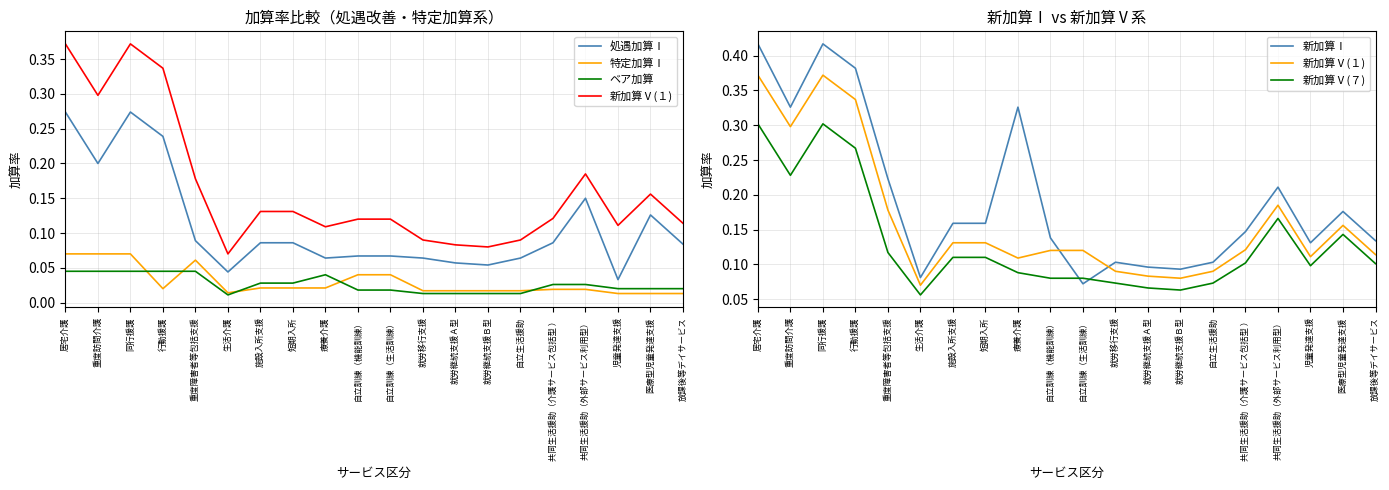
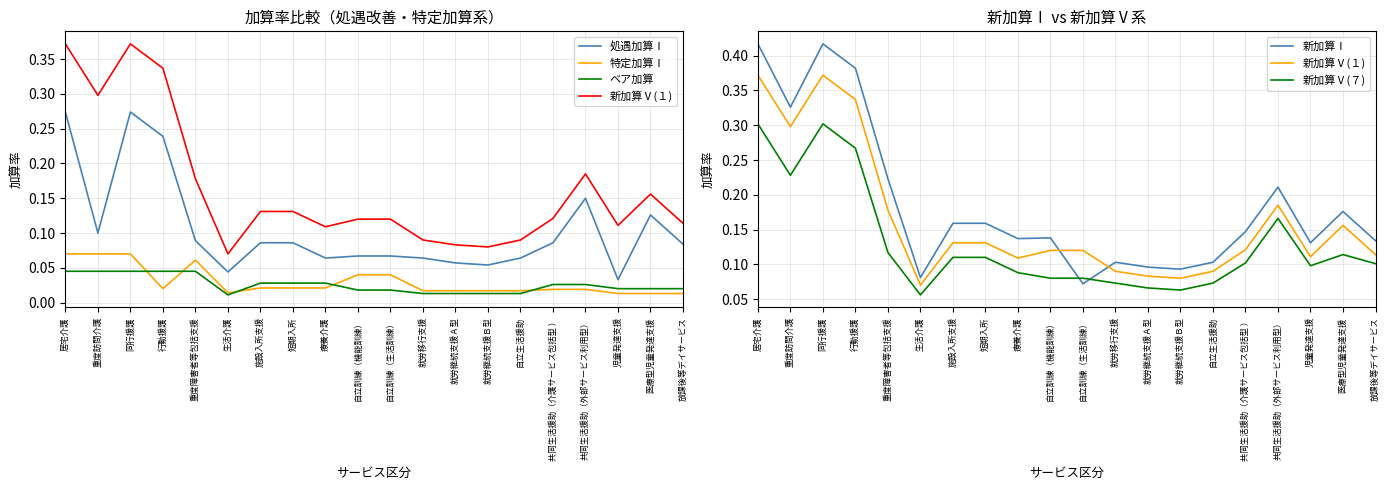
  {
    "加算率比較（処遇改善・特定加算系）": {
      "処遇加算Ⅰ": {
        "居宅介護": 0.27,
-       "重度訪問介護": 0.2,
+       "重度訪問介護": 0.1,
        "同行援護": 0.27,
        "行動援護": 0.24,
        "重度障害者等包括支援": 0.09,
        "生活介護": 0.04,
        "施設入所支援": 0.09,
        "短期入所": 0.09,
        "療養介護": 0.06,
        "自立訓練（機能訓練）": 0.07,
        "自立訓練（生活訓練）": 0.07,
        "就労移行支援": 0.06,
        "就労継続支援Ａ型": 0.06,
        "就労継続支援Ｂ型": 0.05,
        "自立生活援助": 0.06,
        "共同生活援助（介護サービス包括型 ）": 0.09,
        "共同生活援助（外部サービス利用型）": 0.15,
        "児童発達支援": 0.03,
        "医療型児童発達支援": 0.13,
        "放課後等デイサービス": 0.08
      },
      "特定加算Ⅰ": {
        "居宅介護": 0.07,
        "重度訪問介護": 0.07,
        "同行援護": 0.07,
        "行動援護": 0.02,
        "重度障害者等包括支援": 0.06,
        "施設入所支援": 0.02,
        "短期入所": 0.02,
        "療養介護": 0.02,
        "自立訓練（機能訓練）": 0.04,
        "自立訓練（生活訓練）": 0.04,
        "就労移行支援": 0.02,
        "就労継続支援Ａ型": 0.02,
        "就労継続支援Ｂ型": 0.02,
        "自立生活援助": 0.02,
        "共同生活援助（介護サービス包括型 ）": 0.02,
        "共同生活援助（外部サービス利用型）": 0.02,
        "児童発達支援": 0.01,
        "医療型児童発達支援": 0.01,
        "放課後等デイサービス": 0.01
      },
      "ベア加算": {
        "居宅介護": 0.05,
        "重度訪問介護": 0.05,
        "同行援護": 0.05,
        "行動援護": 0.05,
        "重度障害者等包括支援": 0.05,
        "施設入所支援": 0.03,
        "短期入所": 0.03,
-       "療養介護": 0.04,
+       "療養介護": 0.03,
        "自立訓練（機能訓練）": 0.02,
        "自立訓練（生活訓練）": 0.02,
        "就労移行支援": 0.01,
        "就労継続支援Ａ型": 0.01,
        "就労継続支援Ｂ型": 0.01,
        "自立生活援助": 0.01,
        "共同生活援助（介護サービス包括型 ）": 0.03,
        "共同生活援助（外部サービス利用型）": 0.03,
        "児童発達支援": 0.02,
        "医療型児童発達支援": 0.02,
        "放課後等デイサービス": 0.02
      }
    },
    "新加算Ⅰ vs 新加算Ⅴ系": {
      "新加算Ⅰ": {
        "居宅介護": 0.42,
        "重度訪問介護": 0.33,
        "同行援護": 0.42,
        "行動援護": 0.38,
        "重度障害者等包括支援": 0.22,
        "生活介護": 0.08,
        "施設入所支援": 0.16,
        "短期入所": 0.16,
-       "療養介護": 0.33,
+       "療養介護": 0.14,
        "自立訓練（機能訓練）": 0.14,
        "自立訓練（生活訓練）": 0.07,
        "就労移行支援": 0.10,
        "就労継続支援Ａ型": 0.10,
        "就労継続支援Ｂ型": 0.09,
        "自立生活援助": 0.10,
        "共同生活援助（介護サービス包括型 ）": 0.15,
        "共同生活援助（外部サービス利用型）": 0.21,
        "児童発達支援": 0.13,
        "医療型児童発達支援": 0.18,
        "放課後等デイサービス": 0.13
      },
      "新加算Ⅴ(１)": {
        "居宅介護": 0.37,
        "重度訪問介護": 0.30,
        "同行援護": 0.37,
        "行動援護": 0.34,
        "重度障害者等包括支援": 0.18,
        "生活介護": 0.07,
        "施設入所支援": 0.13,
        "短期入所": 0.13,
        "療養介護": 0.11,
        "自立訓練（機能訓練）": 0.12,
        "自立訓練（生活訓練）": 0.12,
        "就労移行支援": 0.09,
        "就労継続支援Ａ型": 0.08,
        "就労継続支援Ｂ型": 0.08,
        "自立生活援助": 0.09,
        "共同生活援助（介護サービス包括型 ）": 0.12,
        "共同生活援助（外部サービス利用型）": 0.19,
        "児童発達支援": 0.11,
        "医療型児童発達支援": 0.16,
        "放課後等デイサービス": 0.11
      },
      "新加算Ⅴ(７)": {
        "居宅介護": 0.30,
        "重度訪問介護": 0.23,
        "同行援護": 0.30,
        "行動援護": 0.27,
        "重度障害者等包括支援": 0.12,
        "生活介護": 0.06,
        "施設入所支援": 0.11,
        "短期入所": 0.11,
        "療養介護": 0.09,
        "自立訓練（機能訓練）": 0.08,
        "自立訓練（生活訓練）": 0.08,
        "就労移行支援": 0.07,
        "就労継続支援Ａ型": 0.07,
        "就労継続支援Ｂ型": 0.06,
        "自立生活援助": 0.07,
        "共同生活援助（介護サービス包括型 ）": 0.10,
        "共同生活援助（外部サービス利用型）": 0.17,
        "児童発達支援": 0.10,
-       "医療型児童発達支援": 0.14,
+       "医療型児童発達支援": 0.11,
        "放課後等デイサービス": 0.10
      }
    }
  }
